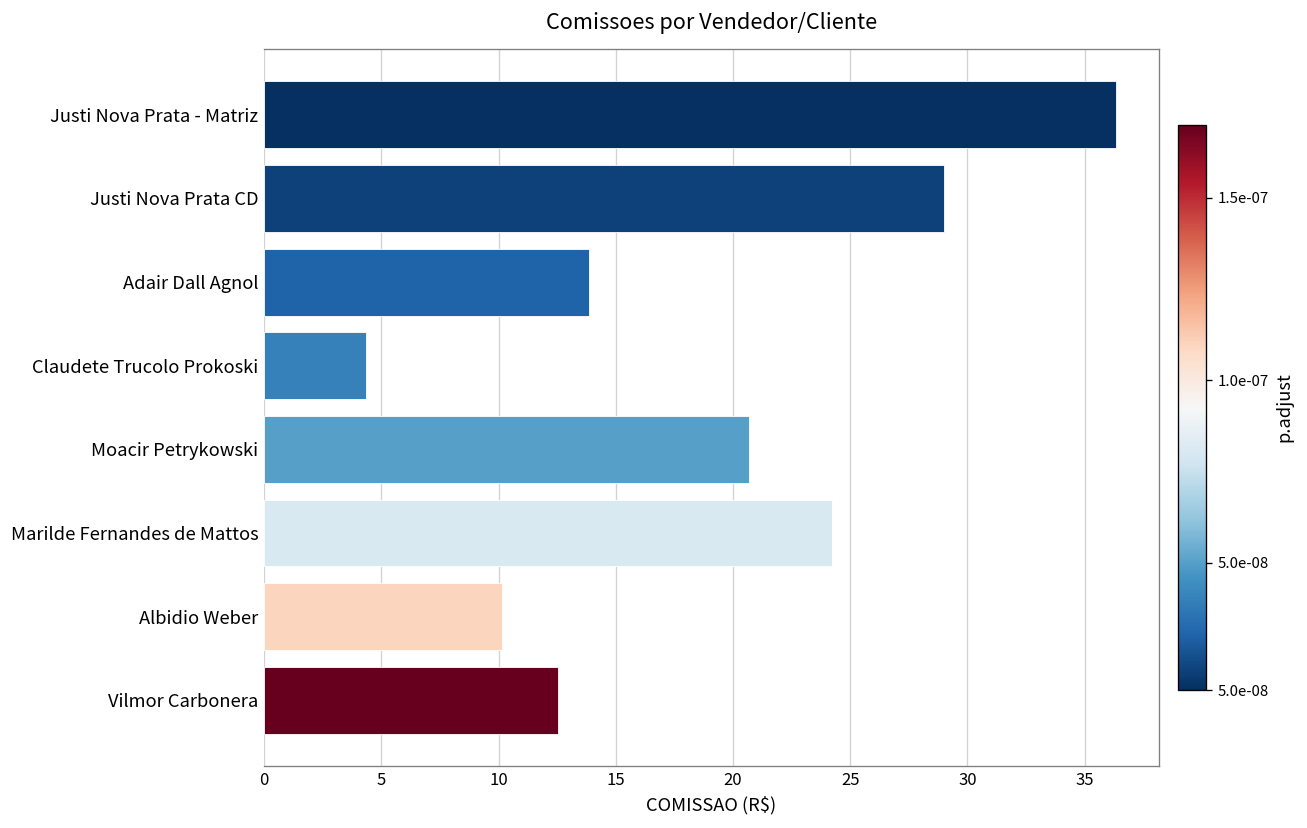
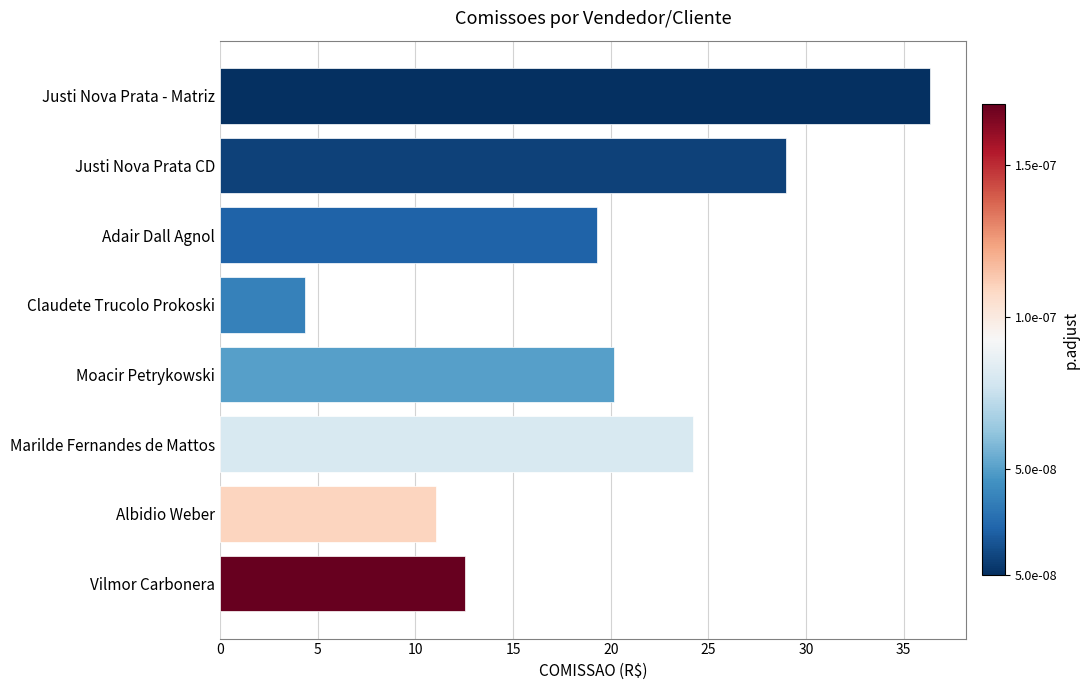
  {
    "Justi Nova Prata - Matriz": 36.4,
    "Justi Nova Prata CD": 29.0,
-   "Adair Dall Agnol": 13.9,
+   "Adair Dall Agnol": 19.3,
    "Claudete Trucolo Prokoski": 4.4,
-   "Moacir Petrykowski": 20.7,
+   "Moacir Petrykowski": 20.2,
    "Marilde Fernandes de Mattos": 24.2,
-   "Albidio Weber": 10.2,
+   "Albidio Weber": 11.0,
    "Vilmor Carbonera": 12.6
  }
